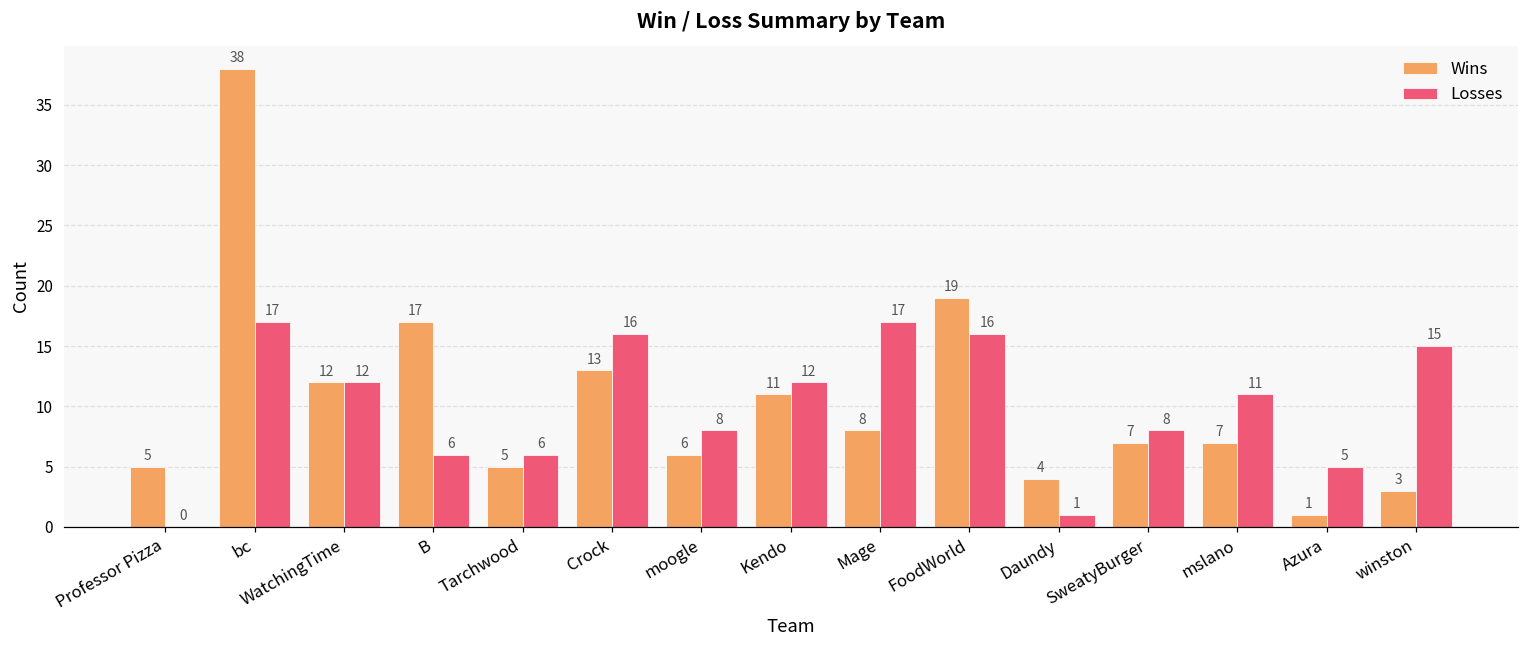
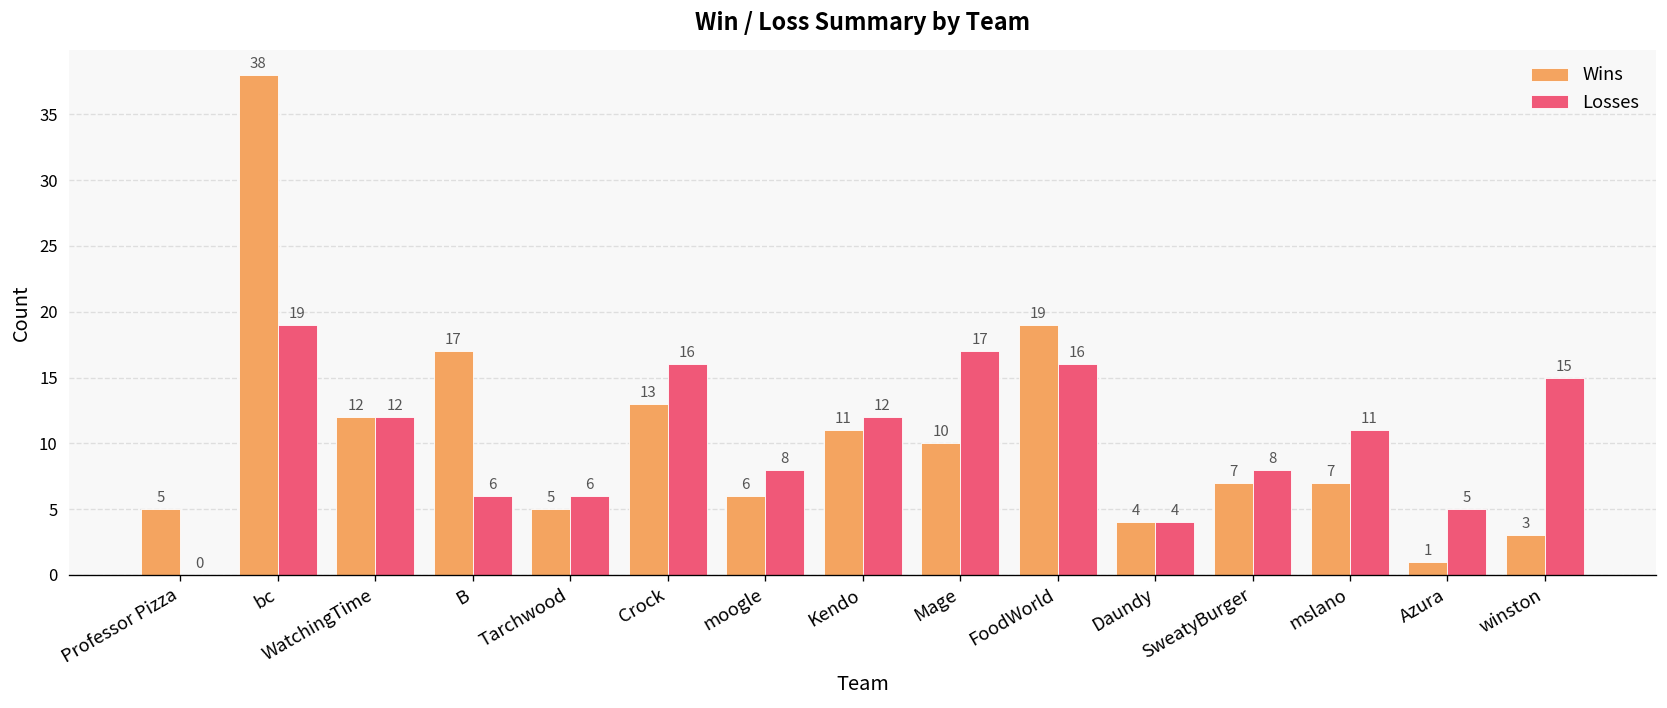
  {
    "Wins": {
      "Professor Pizza": 5,
      "bc": 38,
      "WatchingTime": 12,
      "B": 17,
      "Tarchwood": 5,
      "Crock": 13,
      "moogle": 6,
      "Kendo": 11,
-     "Mage": 8,
+     "Mage": 10,
      "FoodWorld": 19,
      "Daundy": 4,
      "SweatyBurger": 7,
      "mslano": 7,
      "Azura": 1,
      "winston": 3
    },
    "Losses": {
      "Professor Pizza": 0,
-     "bc": 17,
+     "bc": 19,
      "WatchingTime": 12,
      "B": 6,
      "Tarchwood": 6,
      "Crock": 16,
      "moogle": 8,
      "Kendo": 12,
      "Mage": 17,
      "FoodWorld": 16,
-     "Daundy": 1,
+     "Daundy": 4,
      "SweatyBurger": 8,
      "mslano": 11,
      "Azura": 5,
      "winston": 15
    }
  }
